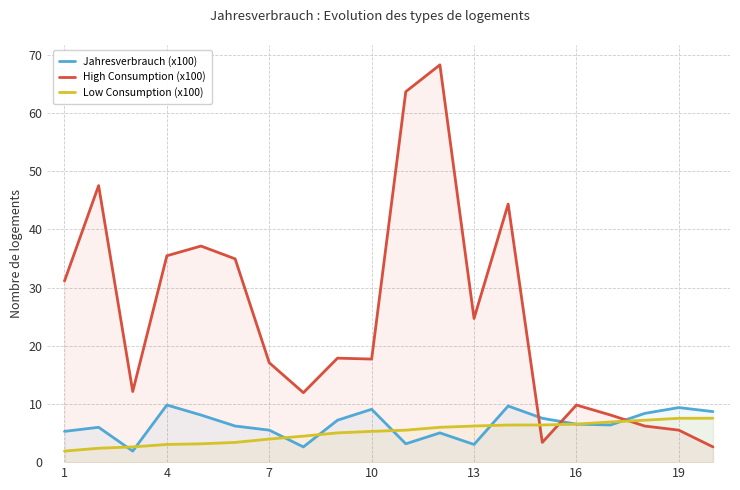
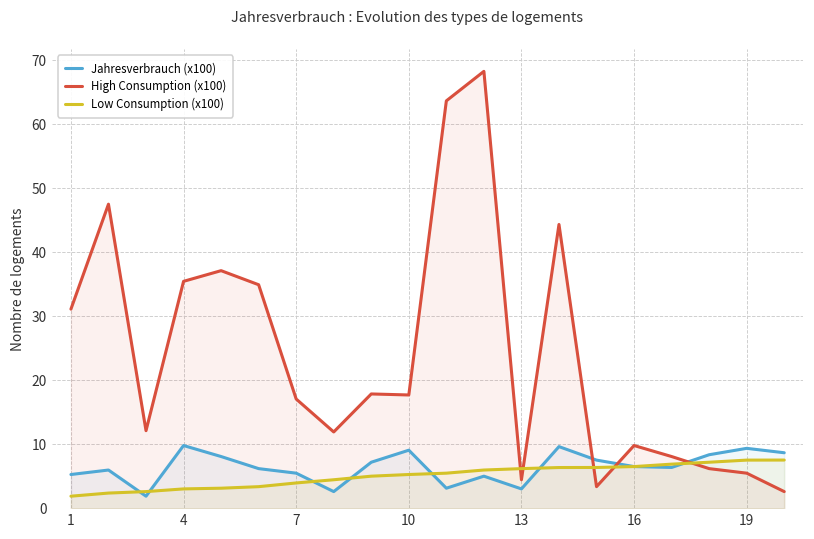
  {
    "Jahresverbrauch (x100)": {
      "1": 5,
      "4": 10,
      "7": 6,
      "10": 9,
      "13": 3,
      "19": 9
    },
    "High Consumption (x100)": {
      "1": 31,
      "4": 35,
      "7": 17,
      "10": 18,
-     "13": 25,
+     "13": 4,
      "16": 10,
      "19": 6
    },
    "Low Consumption (x100)": {
      "1": 2,
      "4": 3,
      "7": 4,
      "10": 5,
      "13": 6,
      "19": 8
    }
  }
